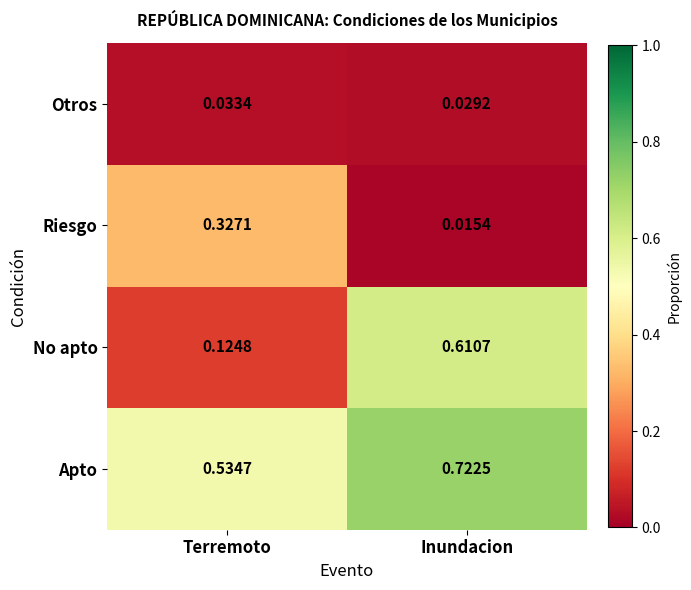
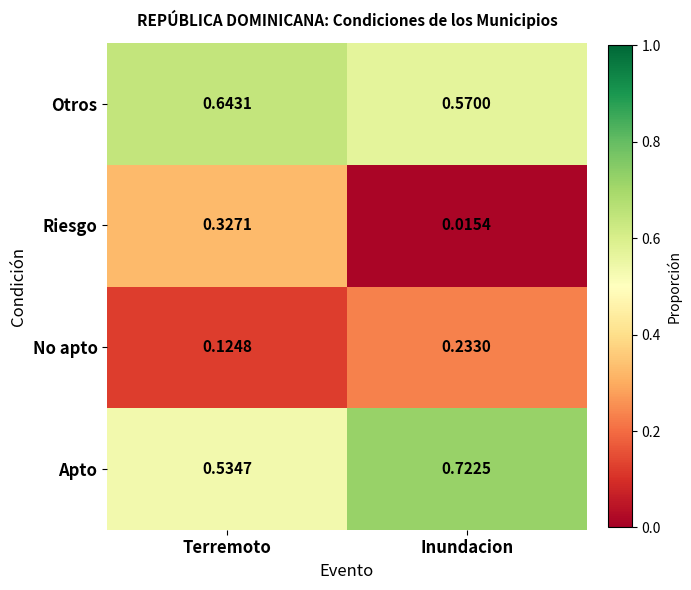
  {
    "Otros": {
-     "Terremoto": 0.0334,
-     "Inundacion": 0.0292
+     "Terremoto": 0.6431,
+     "Inundacion": 0.5700
    },
    "Riesgo": {
      "Terremoto": 0.3271,
      "Inundacion": 0.0154
    },
    "No apto": {
      "Terremoto": 0.1248,
-     "Inundacion": 0.6107
+     "Inundacion": 0.2330
    },
    "Apto": {
      "Terremoto": 0.5347,
      "Inundacion": 0.7225
    }
  }
